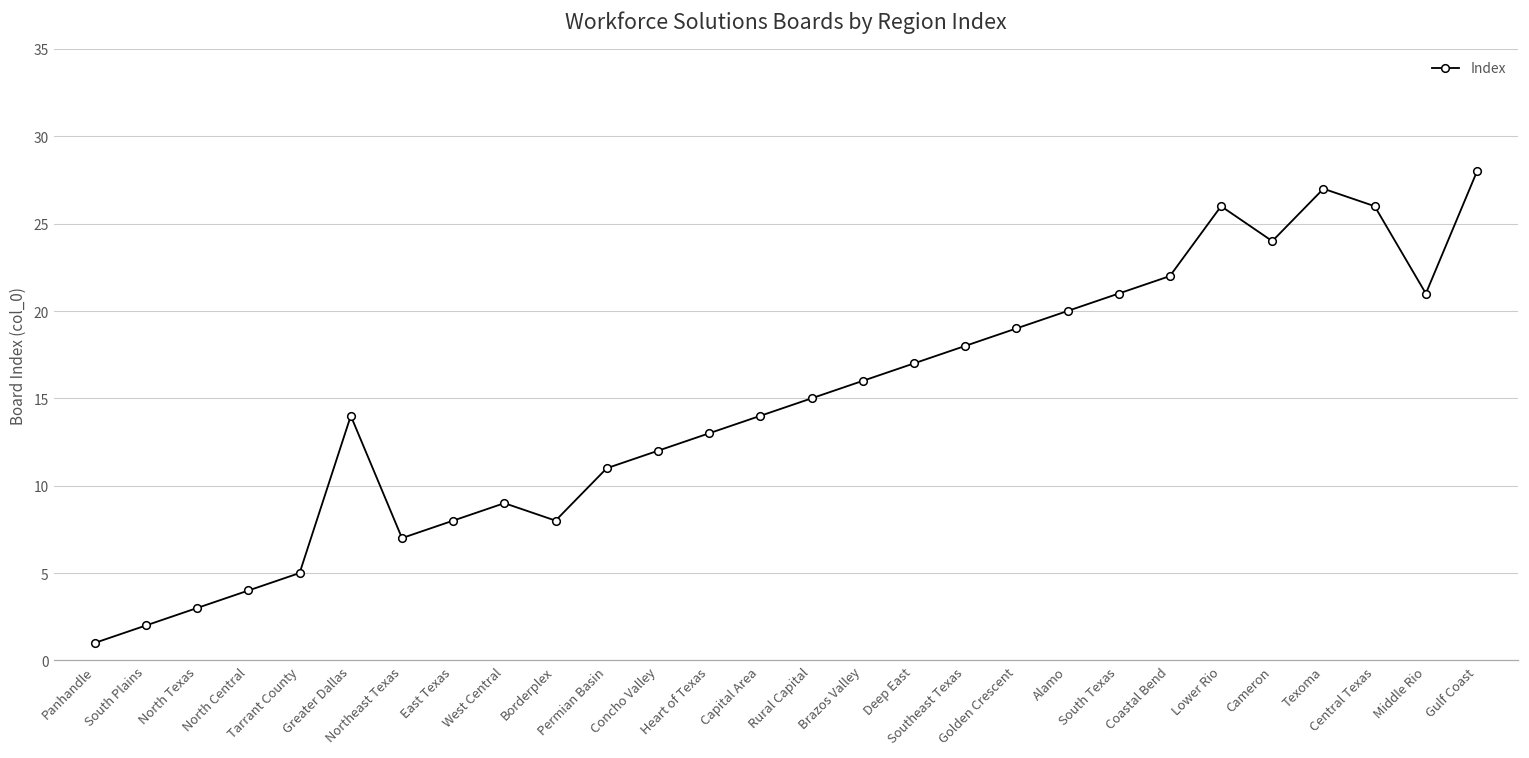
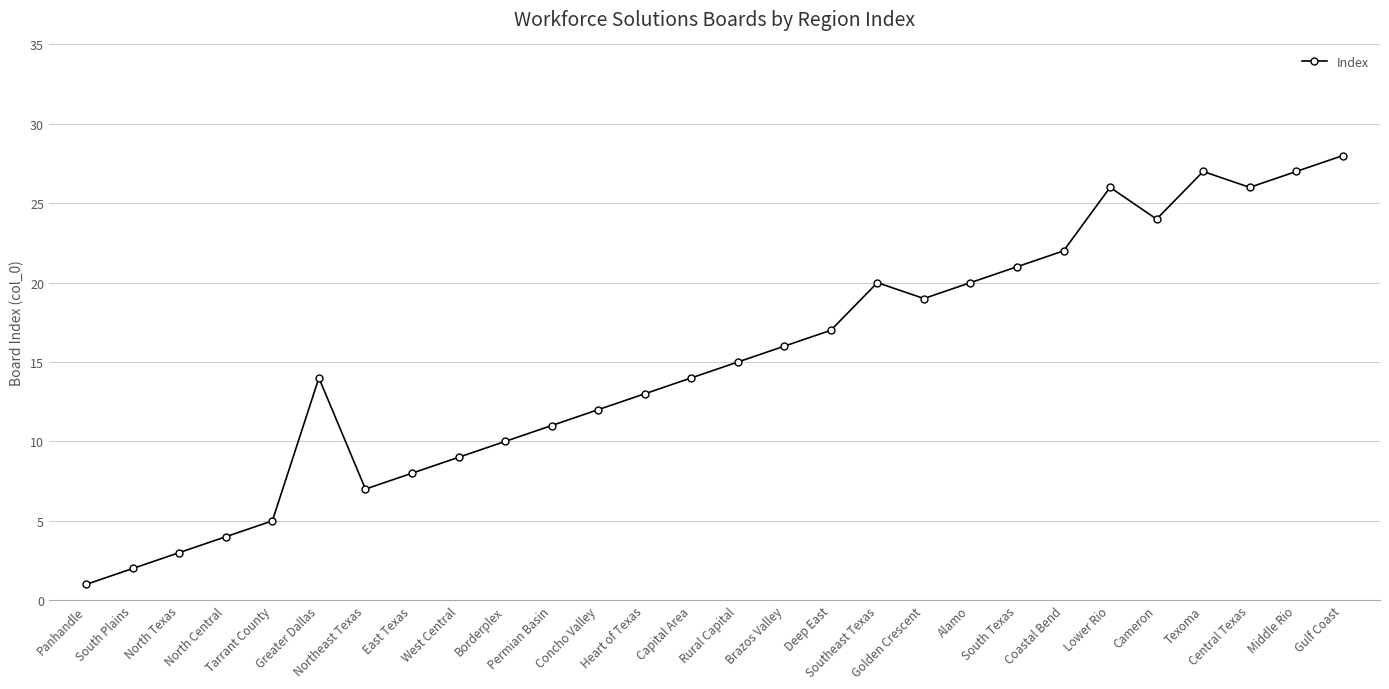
  {
    "Panhandle": 1,
    "South Plains": 2,
    "North Texas": 3,
    "North Central": 4,
    "Tarrant County": 5,
    "Greater Dallas": 14,
    "Northeast Texas": 7,
    "East Texas": 8,
    "West Central": 9,
-   "Borderplex": 8,
+   "Borderplex": 10,
    "Permian Basin": 11,
    "Concho Valley": 12,
    "Heart of Texas": 13,
    "Capital Area": 14,
    "Rural Capital": 15,
    "Brazos Valley": 16,
    "Deep East": 17,
-   "Southeast Texas": 18,
+   "Southeast Texas": 20,
    "Golden Crescent": 19,
    "Alamo": 20,
    "South Texas": 21,
    "Coastal Bend": 22,
    "Lower Rio": 26,
    "Cameron": 24,
    "Texoma": 27,
    "Central Texas": 26,
-   "Middle Rio": 21,
+   "Middle Rio": 27,
    "Gulf Coast": 28
  }
